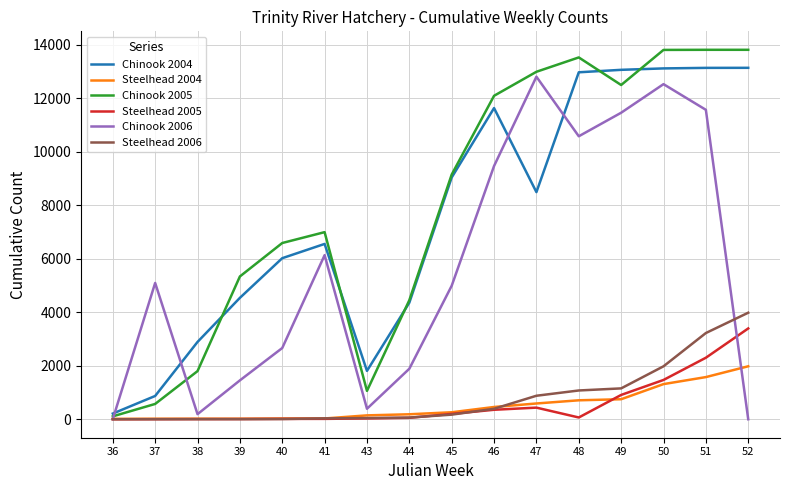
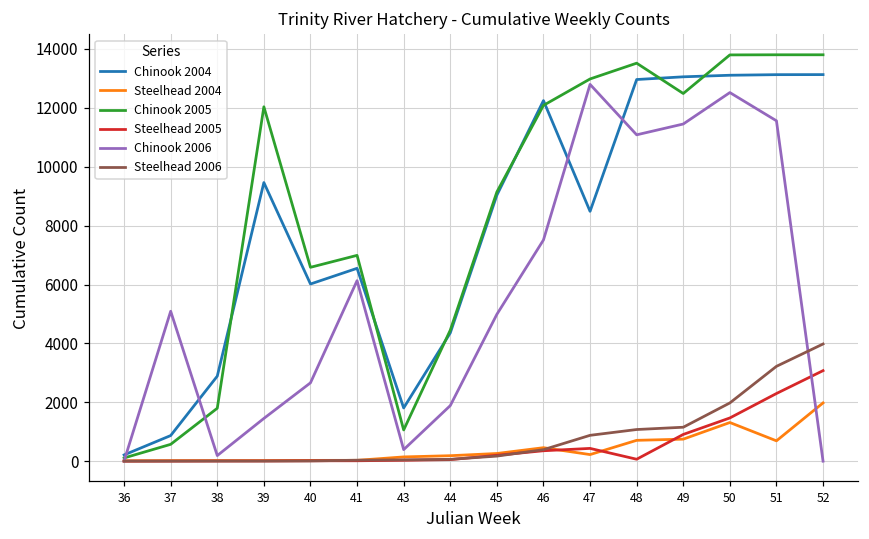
  {
    "Chinook 2004": {
      "36": 200,
      "37": 900,
      "38": 2900,
-     "39": 4500,
+     "39": 9500,
      "40": 6000,
      "41": 6600,
      "43": 1800,
      "45": 9000,
-     "46": 11600,
+     "46": 12200,
      "47": 8500,
      "48": 13000,
      "49": 13100,
      "50": 13100,
      "51": 13100,
      "52": 13100
    },
    "Steelhead 2004": {
      "43": 100,
      "44": 200,
-     "47": 600,
+     "47": 200,
      "48": 700,
      "49": 700,
      "50": 1300,
-     "51": 1600,
+     "51": 700,
      "52": 2000
    },
    "Chinook 2005": {
      "36": 100,
      "37": 600,
      "38": 1800,
-     "39": 5300,
+     "39": 12000,
      "40": 6600,
      "41": 7000,
      "43": 1100,
      "45": 9100,
      "46": 12100,
      "47": 13000,
      "48": 13500,
      "49": 12500,
      "50": 13800,
      "51": 13800,
      "52": 13800
    },
    "Steelhead 2005": {
      "47": 400,
      "48": 100,
      "49": 900,
      "50": 1500,
      "51": 2300,
-     "52": 3400
+     "52": 3100
    },
    "Chinook 2006": {
      "37": 5100,
      "38": 200,
      "39": 1500,
      "40": 2700,
      "41": 6100,
      "43": 400,
      "44": 1900,
      "45": 5000,
-     "46": 9500,
+     "46": 7500,
      "47": 12800,
-     "48": 10600,
+     "48": 11100,
      "49": 11500,
      "50": 12500,
      "51": 11600,
      "52": 0
    },
    "Steelhead 2006": {
      "47": 900,
      "48": 1100,
      "49": 1200,
      "50": 2000,
      "51": 3200,
      "52": 4000
    }
  }
